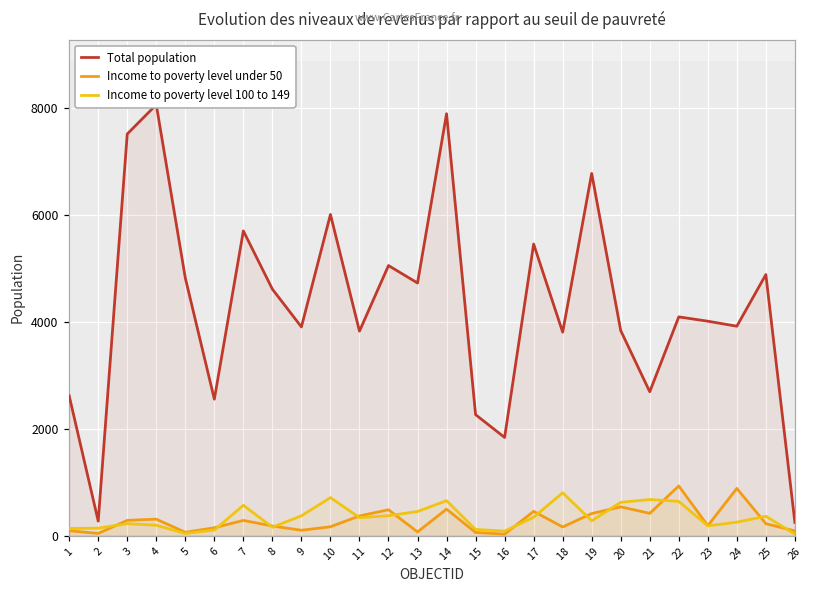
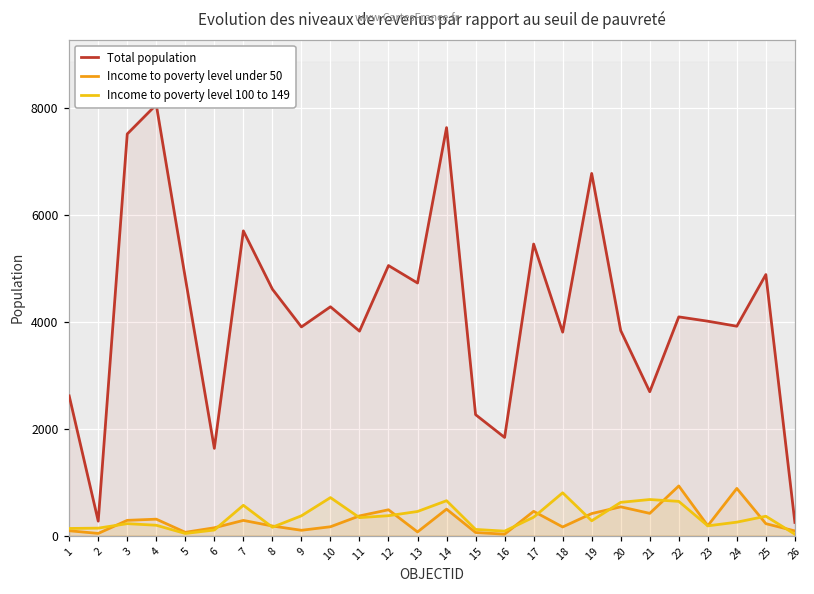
  {
    "Total population": {
      "1": 2600,
      "2": 300,
      "3": 7500,
      "4": 8100,
      "5": 4800,
-     "6": 2600,
+     "6": 1600,
      "7": 5700,
      "8": 4600,
      "9": 3900,
-     "10": 6000,
+     "10": 4300,
      "11": 3800,
      "12": 5100,
      "13": 4700,
-     "14": 7900,
+     "14": 7600,
      "15": 2300,
      "16": 1800,
      "17": 5500,
      "18": 3800,
      "19": 6800,
      "20": 3800,
      "21": 2700,
      "22": 4100,
      "23": 4000,
      "24": 3900,
      "25": 4900,
      "26": 200
    }
  }
